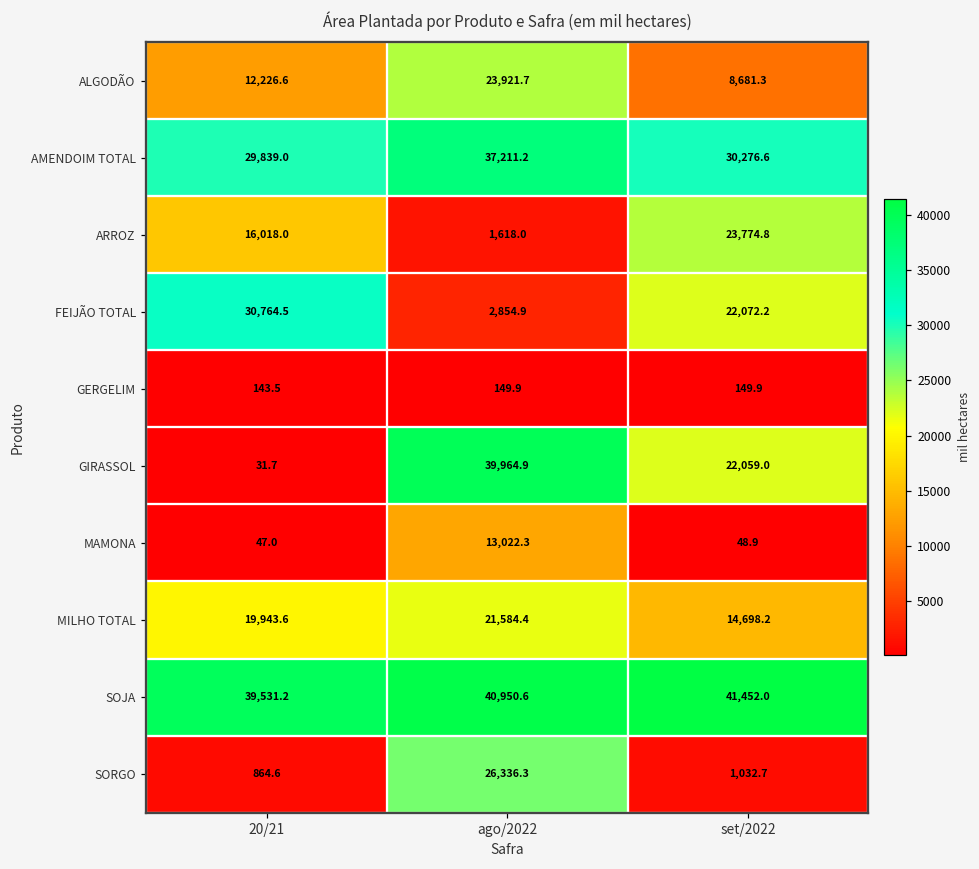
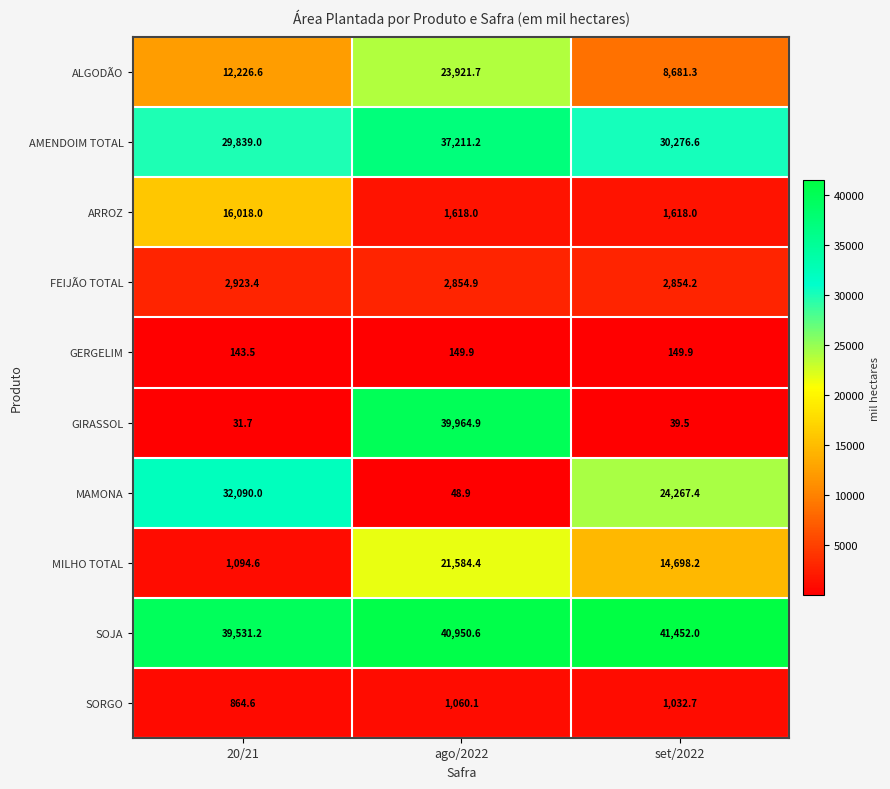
  {
    "ALGODÃO": {
      "20/21": "12,226.6",
      "ago/2022": "23,921.7",
      "set/2022": "8,681.3"
    },
    "AMENDOIM TOTAL": {
      "20/21": "29,839.0",
      "ago/2022": "37,211.2",
      "set/2022": "30,276.6"
    },
    "ARROZ": {
      "20/21": "16,018.0",
      "ago/2022": "1,618.0",
-     "set/2022": "23,774.8"
+     "set/2022": "1,618.0"
    },
    "FEIJÃO TOTAL": {
-     "20/21": "30,764.5",
+     "20/21": "2,923.4",
      "ago/2022": "2,854.9",
-     "set/2022": "22,072.2"
+     "set/2022": "2,854.2"
    },
    "GERGELIM": {
      "20/21": "143.5",
      "ago/2022": "149.9",
      "set/2022": "149.9"
    },
    "GIRASSOL": {
      "20/21": "31.7",
      "ago/2022": "39,964.9",
-     "set/2022": "22,059.0"
+     "set/2022": "39.5"
    },
    "MAMONA": {
-     "20/21": "47.0",
-     "ago/2022": "13,022.3",
-     "set/2022": "48.9"
+     "20/21": "32,090.0",
+     "ago/2022": "48.9",
+     "set/2022": "24,267.4"
    },
    "MILHO TOTAL": {
-     "20/21": "19,943.6",
+     "20/21": "1,094.6",
      "ago/2022": "21,584.4",
      "set/2022": "14,698.2"
    },
    "SOJA": {
      "20/21": "39,531.2",
      "ago/2022": "40,950.6",
      "set/2022": "41,452.0"
    },
    "SORGO": {
      "20/21": "864.6",
-     "ago/2022": "26,336.3",
+     "ago/2022": "1,060.1",
      "set/2022": "1,032.7"
    }
  }
